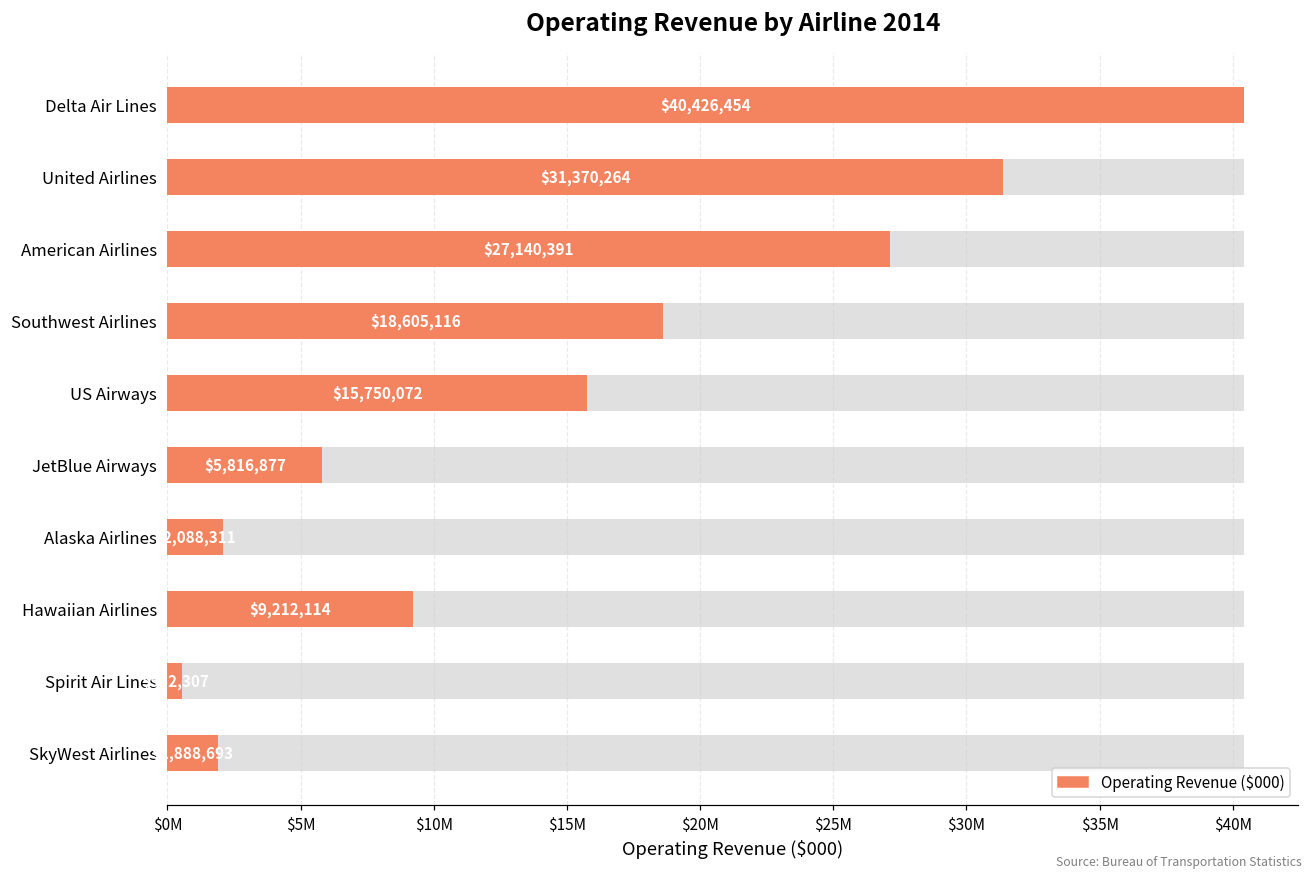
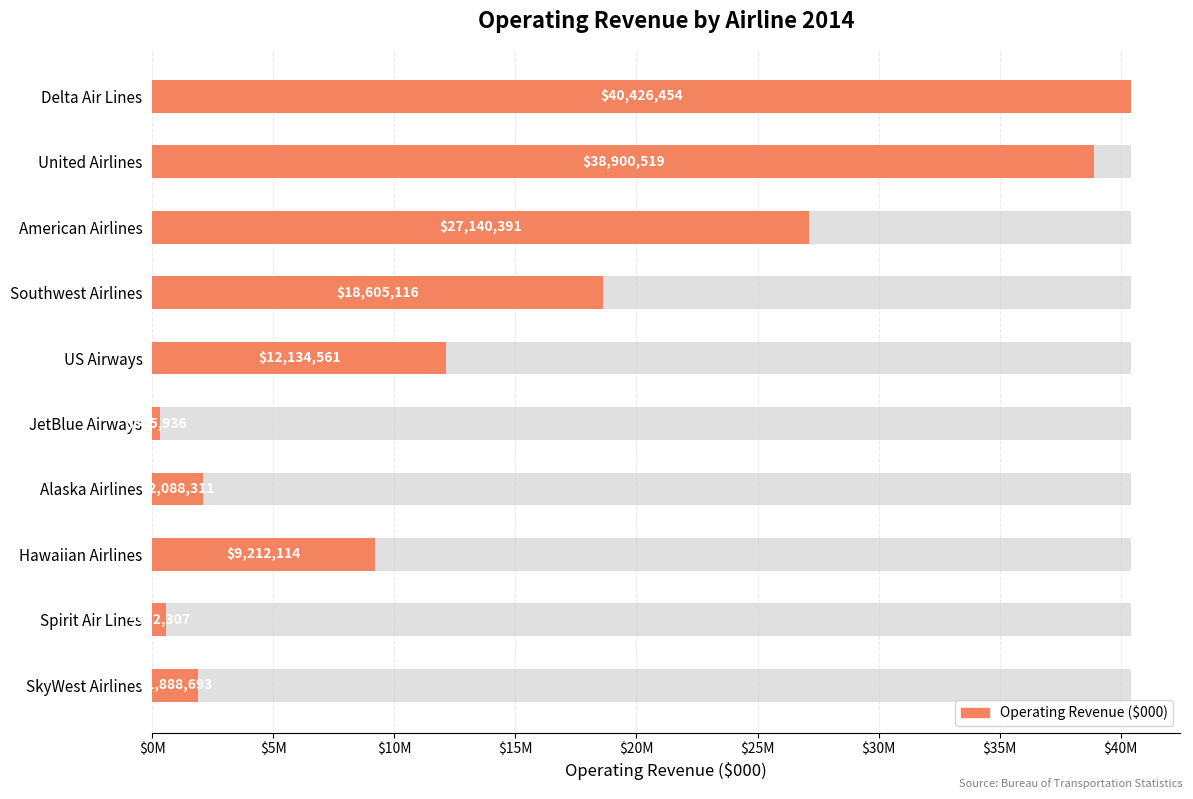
  {
    "Operating Revenue ($000)": {
      "Delta Air Lines": "$40,426,454",
-     "United Airlines": "$31,370,264",
-     "US Airways": "$15,750,072",
-     "JetBlue Airways": "$5800000"
+     "United Airlines": "$38,900,519",
+     "US Airways": "$12,134,561",
+     "JetBlue Airways": "$300000"
    }
  }
